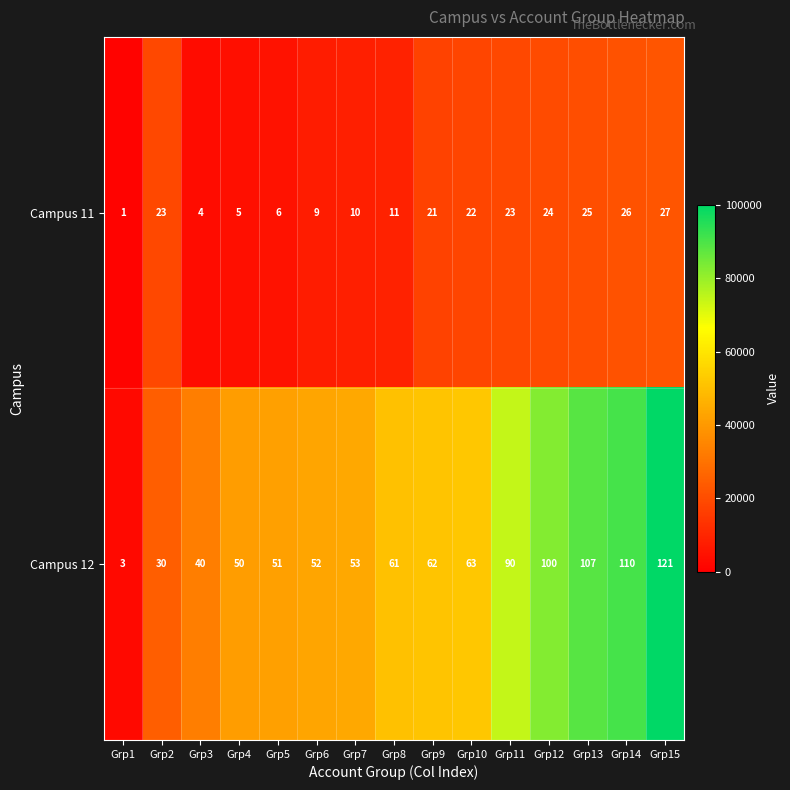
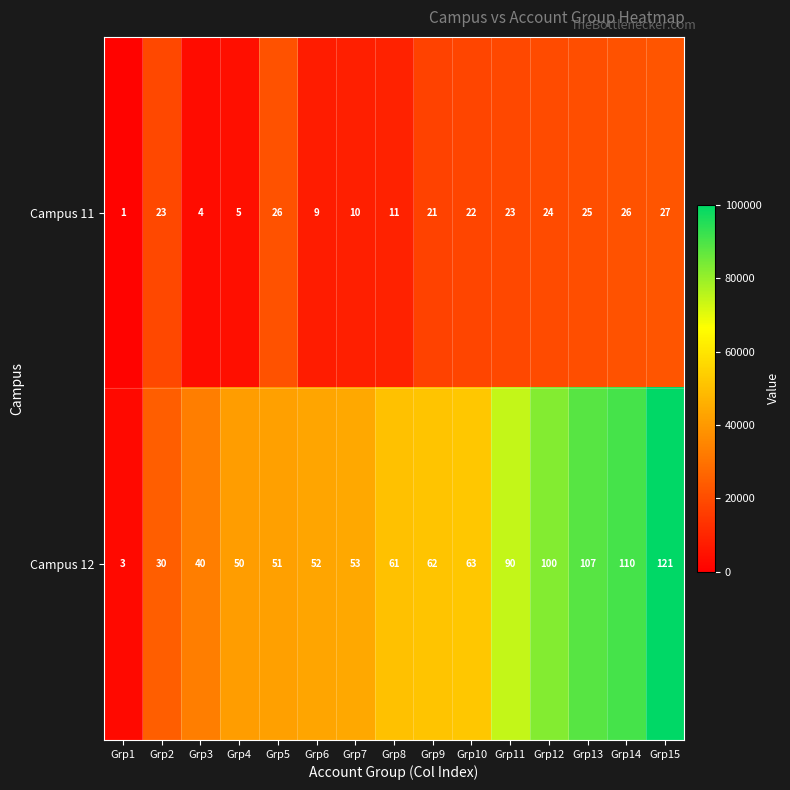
  {
    "Campus 11": {
      "Grp1": 1,
      "Grp2": 23,
      "Grp3": 4,
      "Grp4": 5,
-     "Grp5": 6,
+     "Grp5": 26,
      "Grp6": 9,
      "Grp7": 10,
      "Grp8": 11,
      "Grp9": 21,
      "Grp10": 22,
      "Grp11": 23,
      "Grp12": 24,
      "Grp13": 25,
      "Grp14": 26,
      "Grp15": 27
    },
    "Campus 12": {
      "Grp1": 3,
      "Grp2": 30,
      "Grp3": 40,
      "Grp4": 50,
      "Grp5": 51,
      "Grp6": 52,
      "Grp7": 53,
      "Grp8": 61,
      "Grp9": 62,
      "Grp10": 63,
      "Grp11": 90,
      "Grp12": 100,
      "Grp13": 107,
      "Grp14": 110,
      "Grp15": 121
    }
  }
